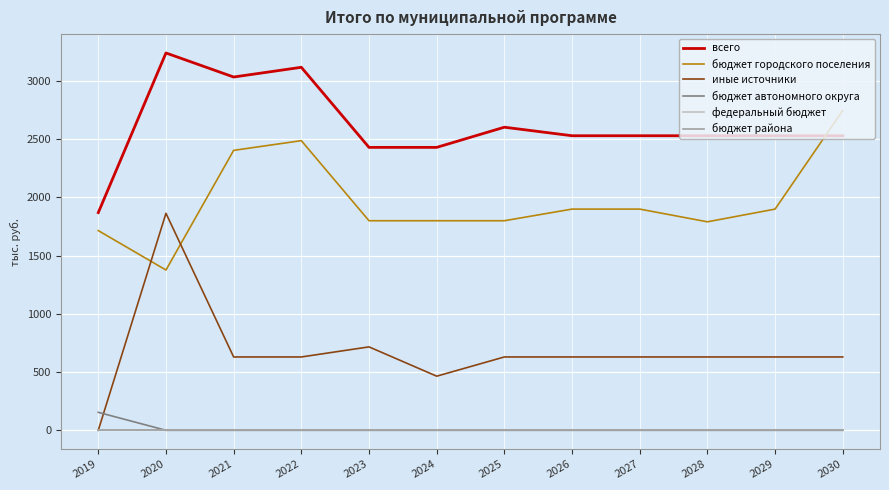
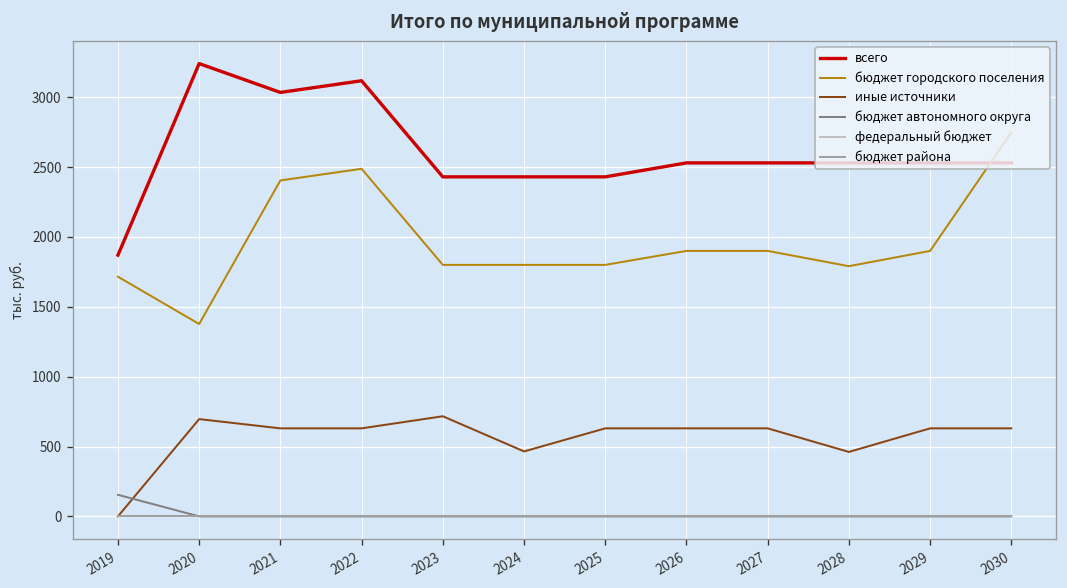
  {
    "всего": {
      "2019": 1870,
      "2020": 3240,
      "2021": 3030,
      "2022": 3120,
      "2023": 2430,
      "2024": 2430,
-     "2025": 2600,
+     "2025": 2430,
      "2026": 2530,
      "2027": 2530
    },
    "бюджет городского поселения": {
      "2019": 1720,
      "2020": 1380,
      "2021": 2400,
      "2022": 2490,
      "2023": 1800,
      "2024": 1800,
      "2025": 1800,
      "2026": 1900,
      "2027": 1900,
      "2028": 1790,
      "2029": 1900
    },
    "иные источники": {
-     "2020": 1860,
+     "2020": 700,
      "2021": 630,
      "2022": 630,
      "2023": 720,
      "2024": 460,
      "2025": 630,
      "2026": 630,
      "2027": 630,
-     "2028": 630,
+     "2028": 460,
      "2029": 630,
      "2030": 630
    }
  }
